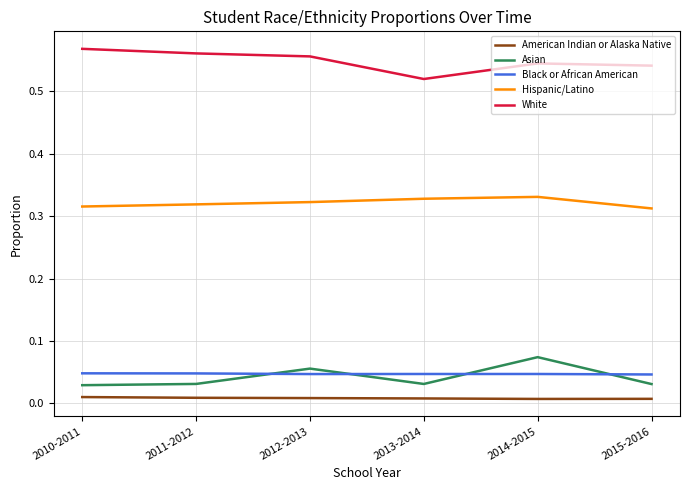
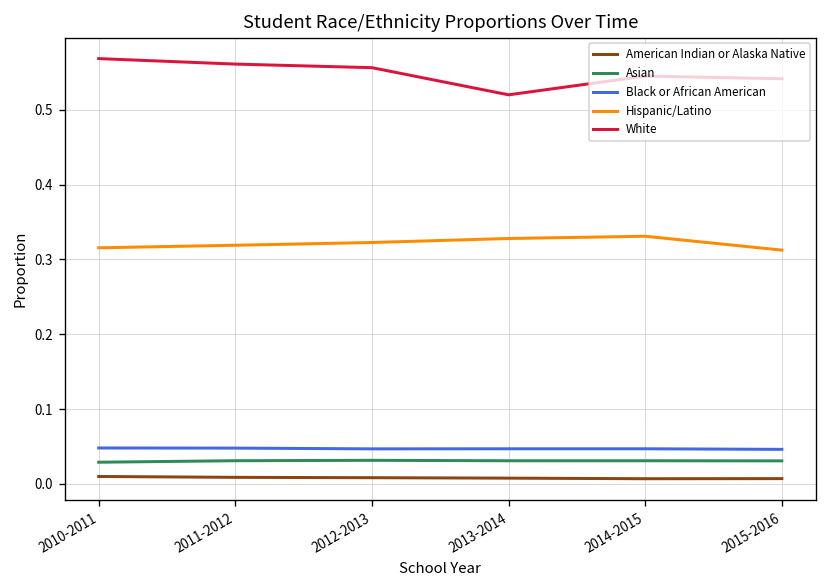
  {
    "American Indian or Alaska Native": {
      "2010-2011": 0.01,
      "2011-2012": 0.01,
      "2012-2013": 0.01,
      "2013-2014": 0.01,
      "2014-2015": 0.01,
      "2015-2016": 0.01
    },
    "Asian": {
      "2010-2011": 0.03,
      "2011-2012": 0.03,
-     "2012-2013": 0.06,
+     "2012-2013": 0.03,
      "2013-2014": 0.03,
-     "2014-2015": 0.07,
+     "2014-2015": 0.03,
      "2015-2016": 0.03
    },
    "Black or African American": {
      "2010-2011": 0.05,
      "2011-2012": 0.05,
      "2012-2013": 0.05,
      "2013-2014": 0.05,
      "2014-2015": 0.05,
      "2015-2016": 0.05
    },
    "Hispanic/Latino": {
      "2010-2011": 0.32,
      "2011-2012": 0.32,
      "2012-2013": 0.32,
      "2013-2014": 0.33,
      "2014-2015": 0.33,
      "2015-2016": 0.31
    },
    "White": {
      "2010-2011": 0.57,
      "2011-2012": 0.56,
      "2012-2013": 0.56,
      "2013-2014": 0.52
    }
  }
